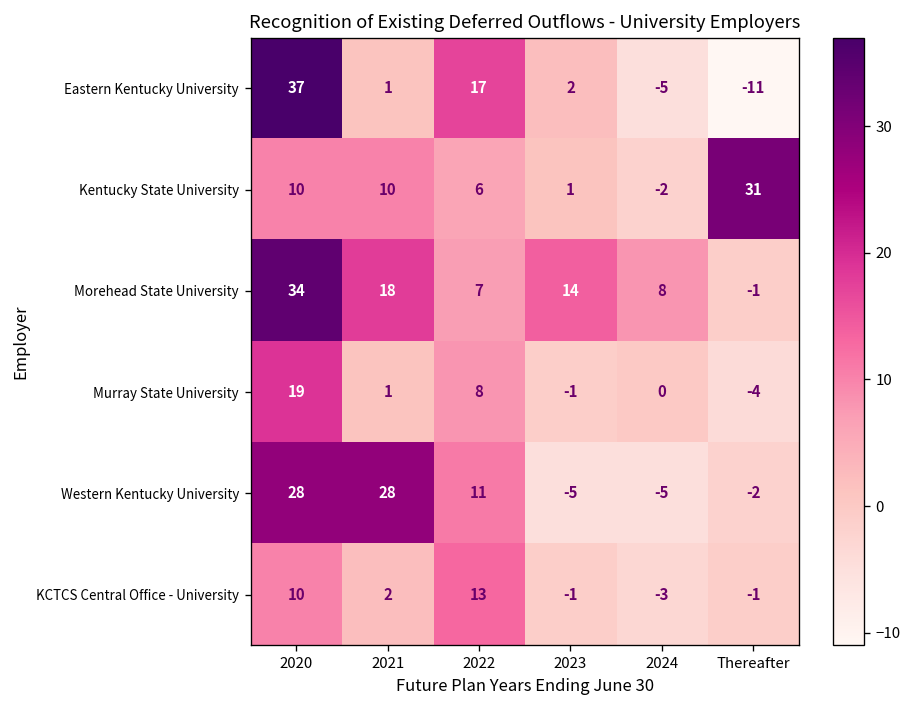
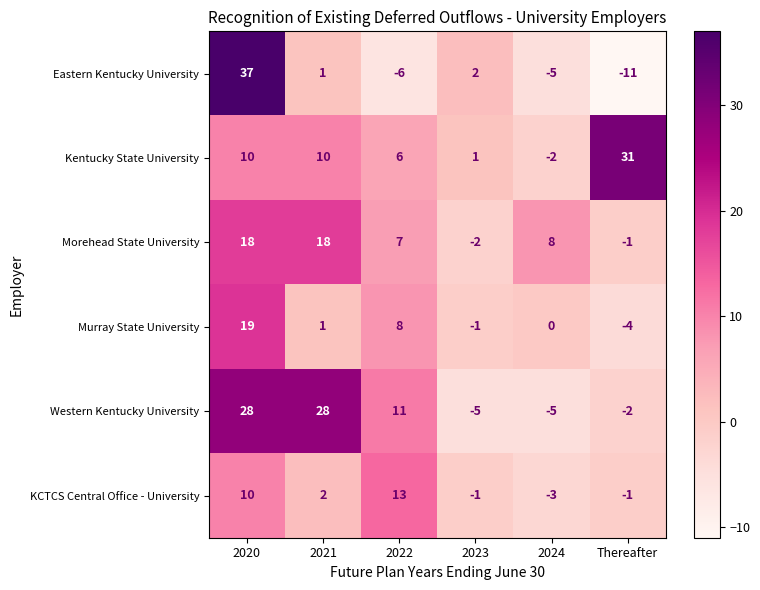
  {
    "Eastern Kentucky University": {
      "2020": 37,
      "2021": 1,
-     "2022": 17,
+     "2022": -6,
      "2023": 2,
      "2024": -5,
      "Thereafter": -11
    },
    "Kentucky State University": {
      "2020": 10,
      "2021": 10,
      "2022": 6,
      "2023": 1,
      "2024": -2,
      "Thereafter": 31
    },
    "Morehead State University": {
-     "2020": 34,
+     "2020": 18,
      "2021": 18,
      "2022": 7,
-     "2023": 14,
+     "2023": -2,
      "2024": 8,
      "Thereafter": -1
    },
    "Murray State University": {
      "2020": 19,
      "2021": 1,
      "2022": 8,
      "2023": -1,
      "2024": 0,
      "Thereafter": -4
    },
    "Western Kentucky University": {
      "2020": 28,
      "2021": 28,
      "2022": 11,
      "2023": -5,
      "2024": -5,
      "Thereafter": -2
    },
    "KCTCS Central Office - University": {
      "2020": 10,
      "2021": 2,
      "2022": 13,
      "2023": -1,
      "2024": -3,
      "Thereafter": -1
    }
  }
